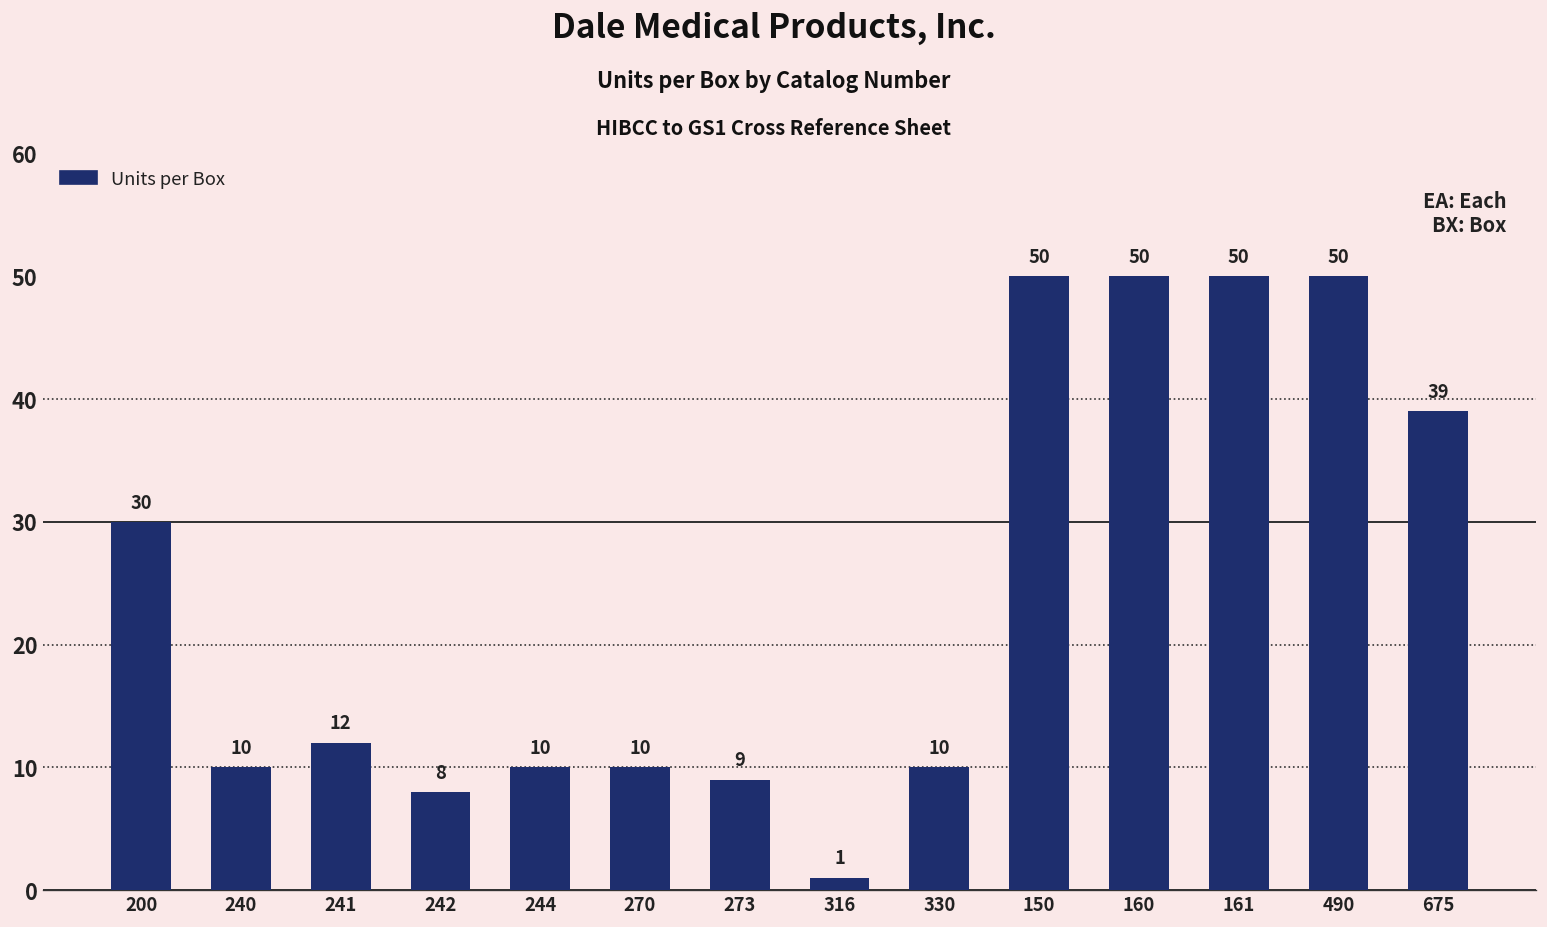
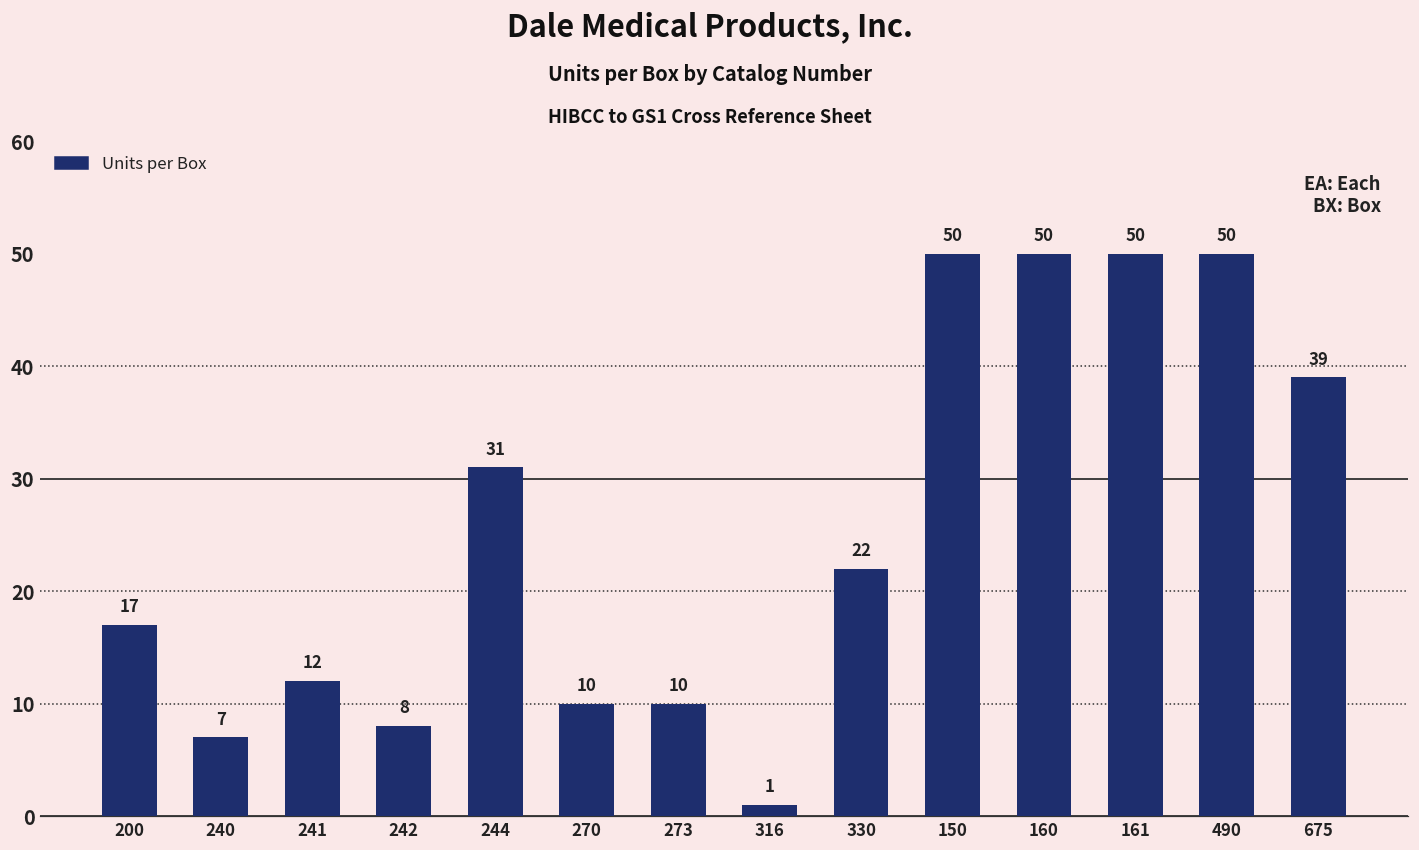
  {
-   "200": 30,
-   "240": 10,
+   "200": 17,
+   "240": 7,
    "241": 12,
    "242": 8,
-   "244": 10,
+   "244": 31,
    "270": 10,
-   "273": 9,
+   "273": 10,
    "316": 1,
-   "330": 10,
+   "330": 22,
    "150": 50,
    "160": 50,
    "161": 50,
    "490": 50,
    "675": 39
  }
